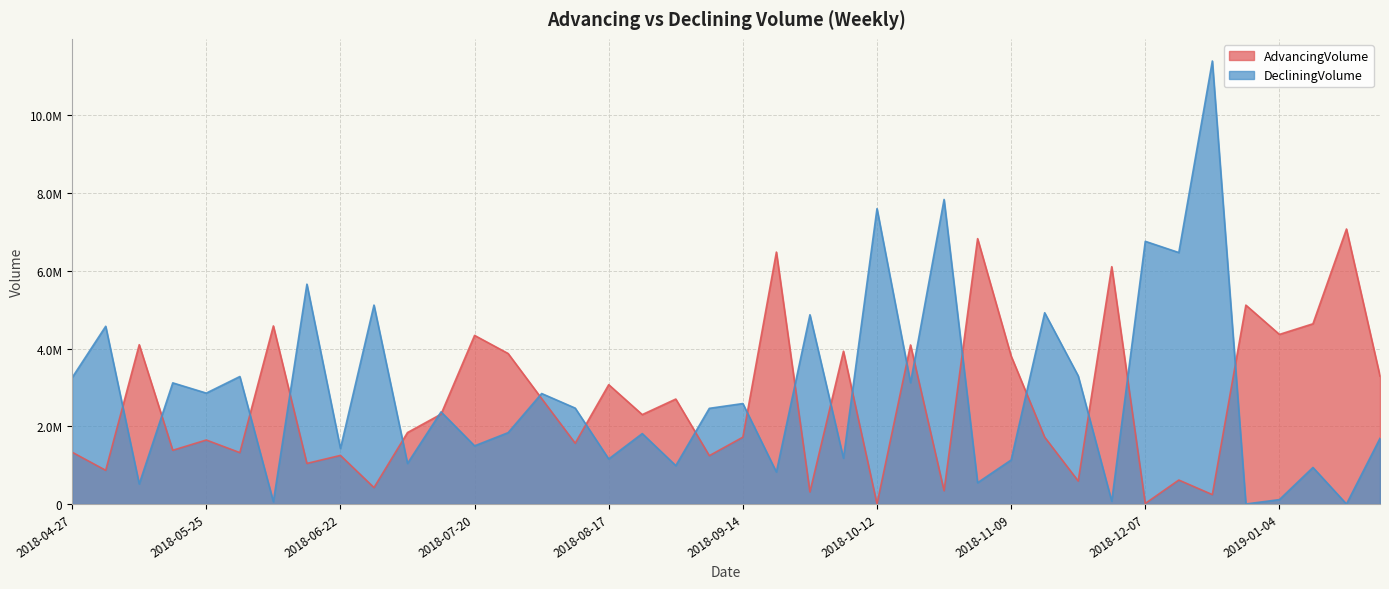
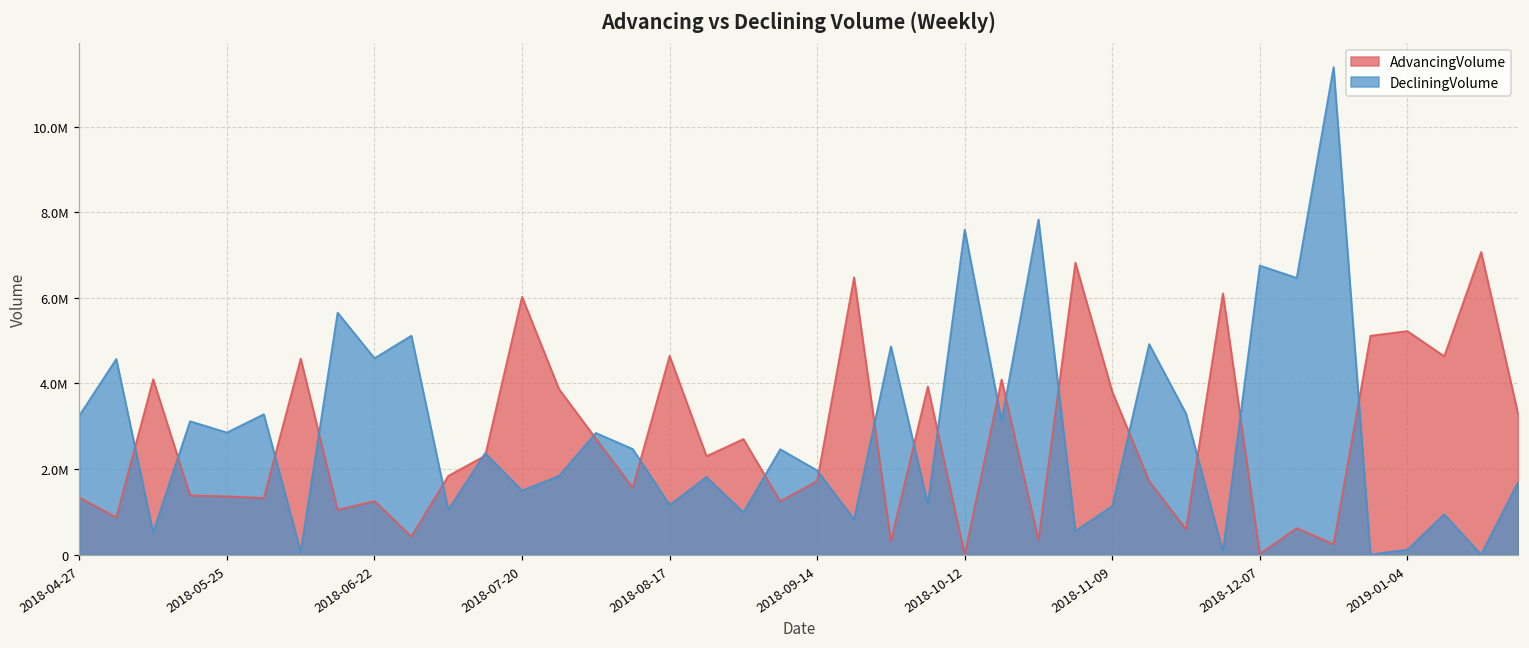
  {
    "AdvancingVolume": {
      "2018-04-27": 1300000,
-     "2018-05-25": 1600000,
+     "2018-05-25": 1400000,
      "2018-06-22": 1300000,
-     "2018-07-20": 4300000,
-     "2018-08-17": 3100000,
+     "2018-07-20": 6000000,
+     "2018-08-17": 4600000,
      "2018-09-14": 1700000,
      "2018-10-12": 0,
      "2018-11-09": 3800000,
      "2018-12-07": 0,
-     "2019-01-04": 4400000
+     "2019-01-04": 5200000
    },
    "DecliningVolume": {
      "2018-04-27": 3300000,
      "2018-05-25": 2900000,
-     "2018-06-22": 1400000,
+     "2018-06-22": 4600000,
      "2018-07-20": 1500000,
      "2018-08-17": 1200000,
-     "2018-09-14": 2600000,
+     "2018-09-14": 2000000,
      "2018-10-12": 7600000,
      "2018-11-09": 1100000,
      "2018-12-07": 6800000,
      "2019-01-04": 100000
    }
  }
